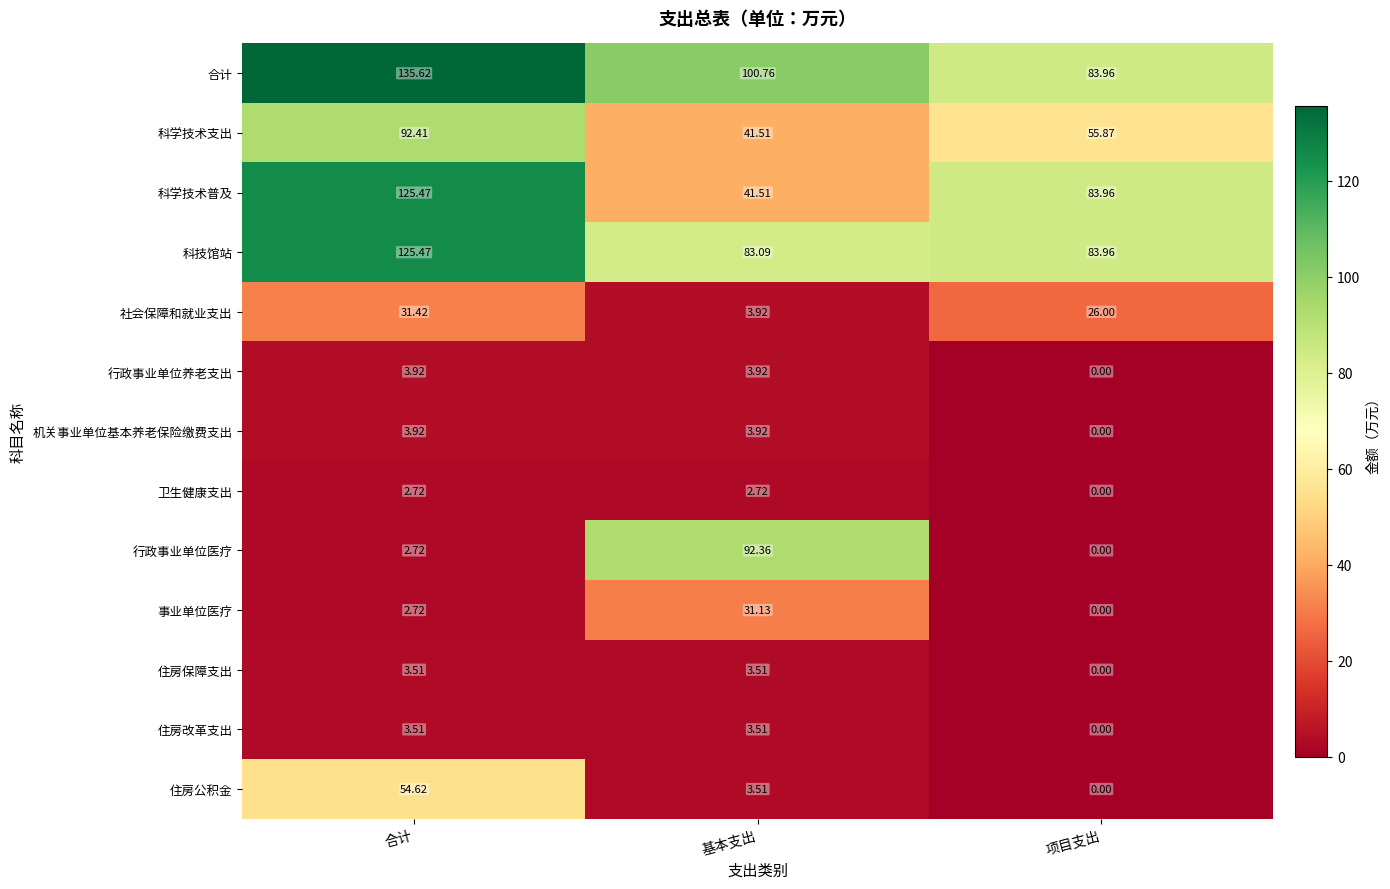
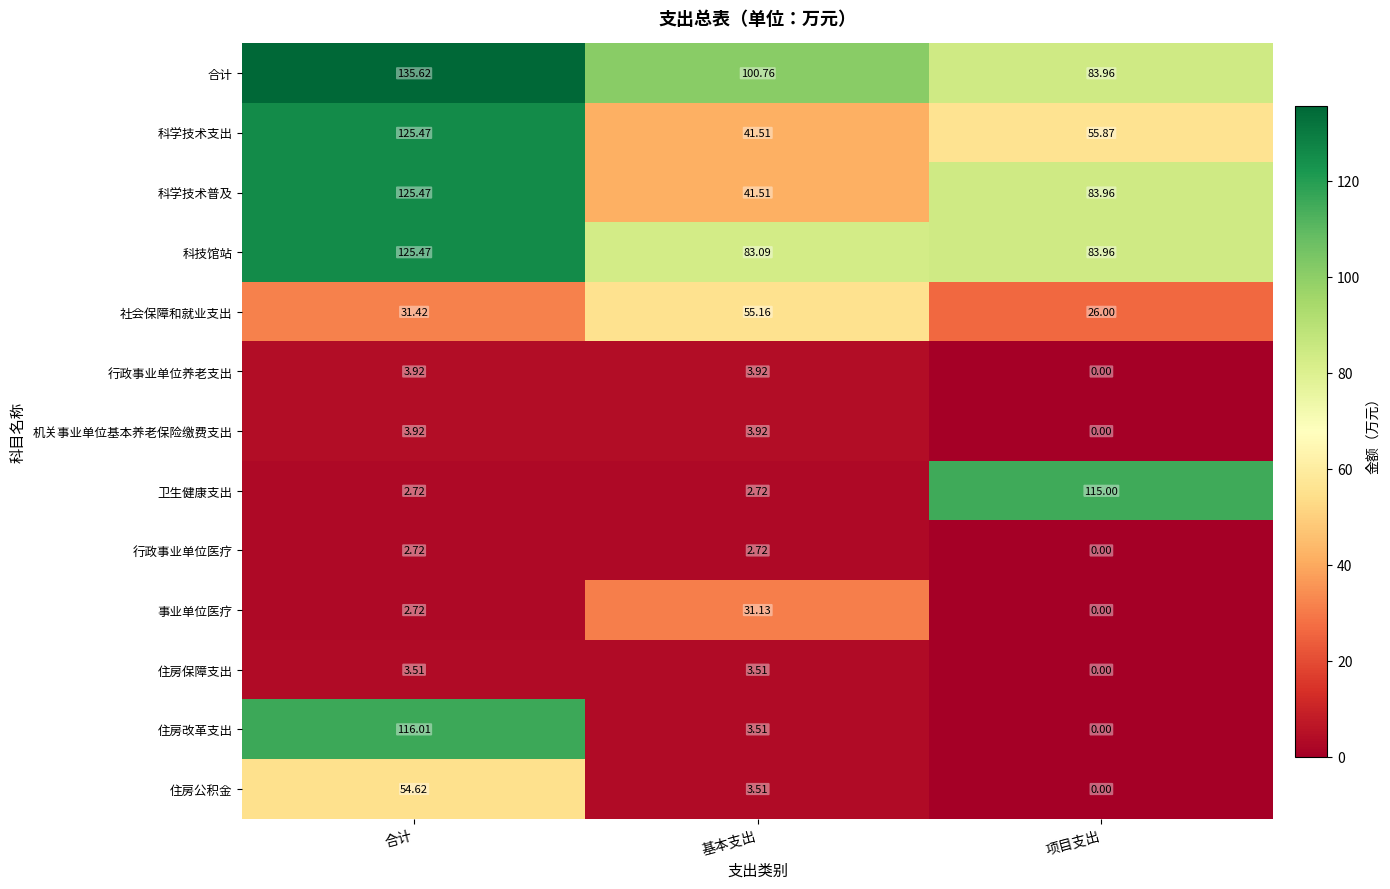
  {
    "科学技术支出": {
-     "合计": 92.41
+     "合计": 125.47
    },
    "社会保障和就业支出": {
-     "基本支出": 3.92
+     "基本支出": 55.16
    },
    "卫生健康支出": {
-     "项目支出": 0.00
+     "项目支出": 115.00
    },
    "行政事业单位医疗": {
-     "基本支出": 92.36
+     "基本支出": 2.72
    },
    "住房改革支出": {
-     "合计": 3.51
+     "合计": 116.01
    }
  }
